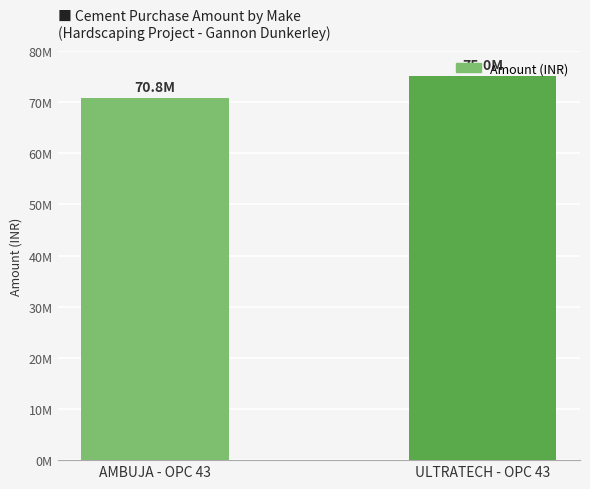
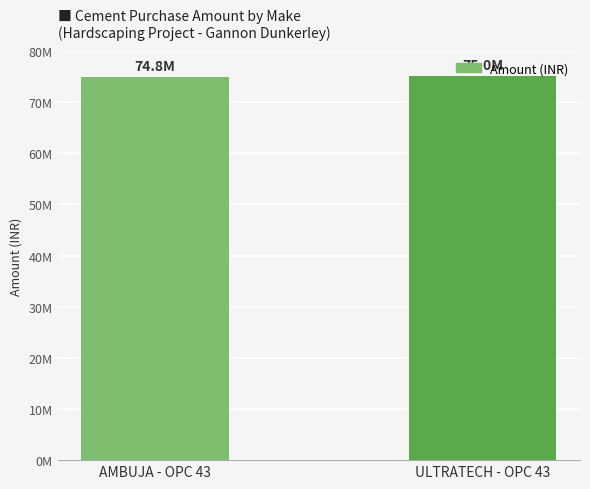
  {
-   "AMBUJA - OPC 43": "70.8M",
+   "AMBUJA - OPC 43": "74.8M",
    "ULTRATECH - OPC 43": "75.0M"
  }
